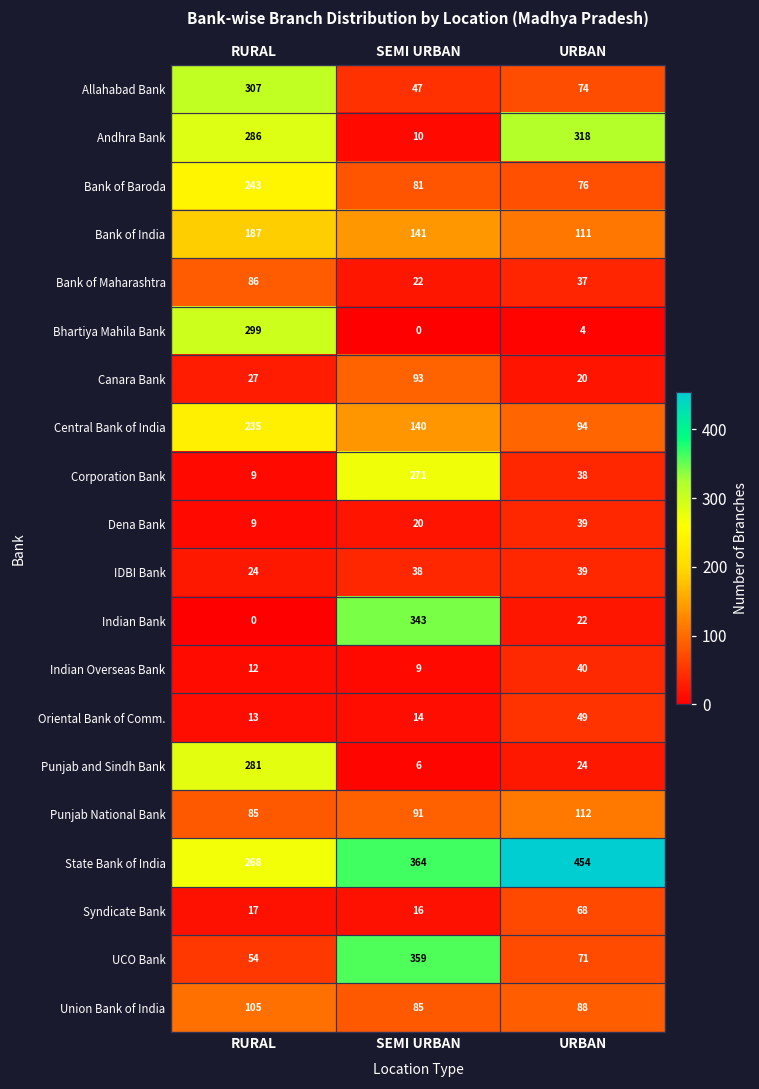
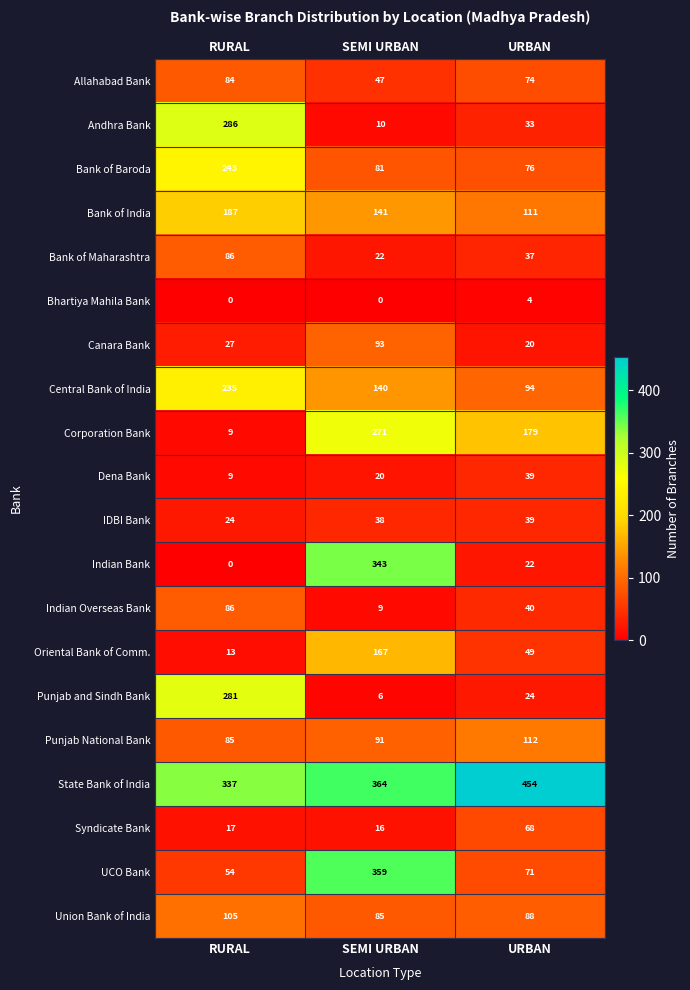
  {
    "Allahabad Bank": {
-     "RURAL": 307,
+     "RURAL": 84,
      "SEMI URBAN": 47,
      "URBAN": 74
    },
    "Andhra Bank": {
      "RURAL": 286,
      "SEMI URBAN": 10,
-     "URBAN": 318
+     "URBAN": 33
    },
    "Bank of Baroda": {
      "RURAL": 243,
      "SEMI URBAN": 81,
      "URBAN": 76
    },
    "Bank of India": {
      "RURAL": 187,
      "SEMI URBAN": 141,
      "URBAN": 111
    },
    "Bank of Maharashtra": {
      "RURAL": 86,
      "SEMI URBAN": 22,
      "URBAN": 37
    },
    "Bhartiya Mahila Bank": {
-     "RURAL": 299,
+     "RURAL": 0,
      "SEMI URBAN": 0,
      "URBAN": 4
    },
    "Canara Bank": {
      "RURAL": 27,
      "SEMI URBAN": 93,
      "URBAN": 20
    },
    "Central Bank of India": {
      "RURAL": 235,
      "SEMI URBAN": 140,
      "URBAN": 94
    },
    "Corporation Bank": {
      "RURAL": 9,
      "SEMI URBAN": 271,
-     "URBAN": 38
+     "URBAN": 179
    },
    "Dena Bank": {
      "RURAL": 9,
      "SEMI URBAN": 20,
      "URBAN": 39
    },
    "IDBI Bank": {
      "RURAL": 24,
      "SEMI URBAN": 38,
      "URBAN": 39
    },
    "Indian Bank": {
      "RURAL": 0,
      "SEMI URBAN": 343,
      "URBAN": 22
    },
    "Indian Overseas Bank": {
-     "RURAL": 12,
+     "RURAL": 86,
      "SEMI URBAN": 9,
      "URBAN": 40
    },
    "Oriental Bank of Comm.": {
      "RURAL": 13,
-     "SEMI URBAN": 14,
+     "SEMI URBAN": 167,
      "URBAN": 49
    },
    "Punjab and Sindh Bank": {
      "RURAL": 281,
      "SEMI URBAN": 6,
      "URBAN": 24
    },
    "Punjab National Bank": {
      "RURAL": 85,
      "SEMI URBAN": 91,
      "URBAN": 112
    },
    "State Bank of India": {
-     "RURAL": 268,
+     "RURAL": 337,
      "SEMI URBAN": 364,
      "URBAN": 454
    },
    "Syndicate Bank": {
      "RURAL": 17,
      "SEMI URBAN": 16,
      "URBAN": 68
    },
    "UCO Bank": {
      "RURAL": 54,
      "SEMI URBAN": 359,
      "URBAN": 71
    },
    "Union Bank of India": {
      "RURAL": 105,
      "SEMI URBAN": 85,
      "URBAN": 88
    }
  }
